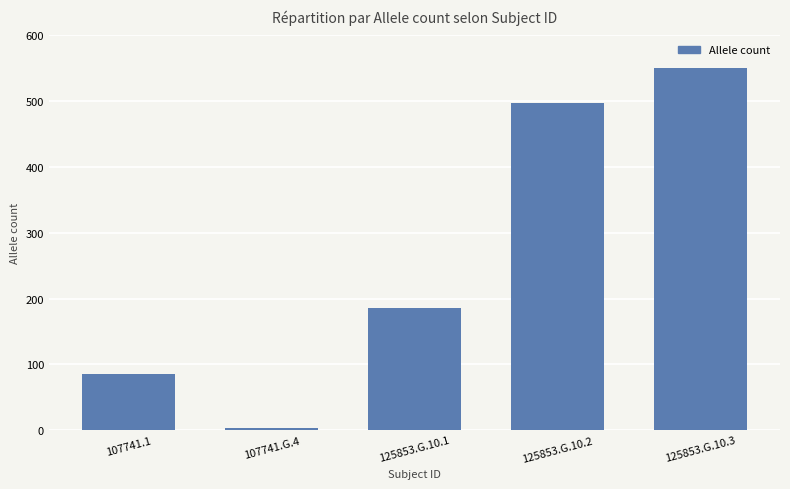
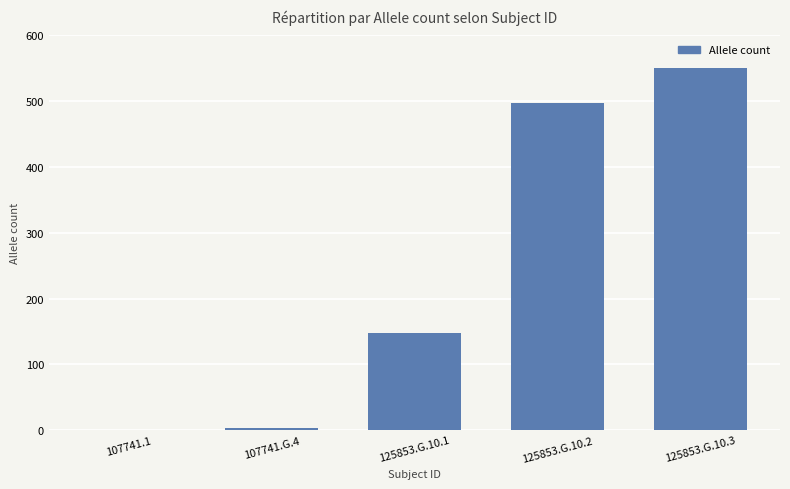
  {
-   "107741.1": 90,
-   "125853.G.10.1": 190,
+   "107741.1": 0,
+   "125853.G.10.1": 150,
    "125853.G.10.2": 500,
    "125853.G.10.3": 550
  }
